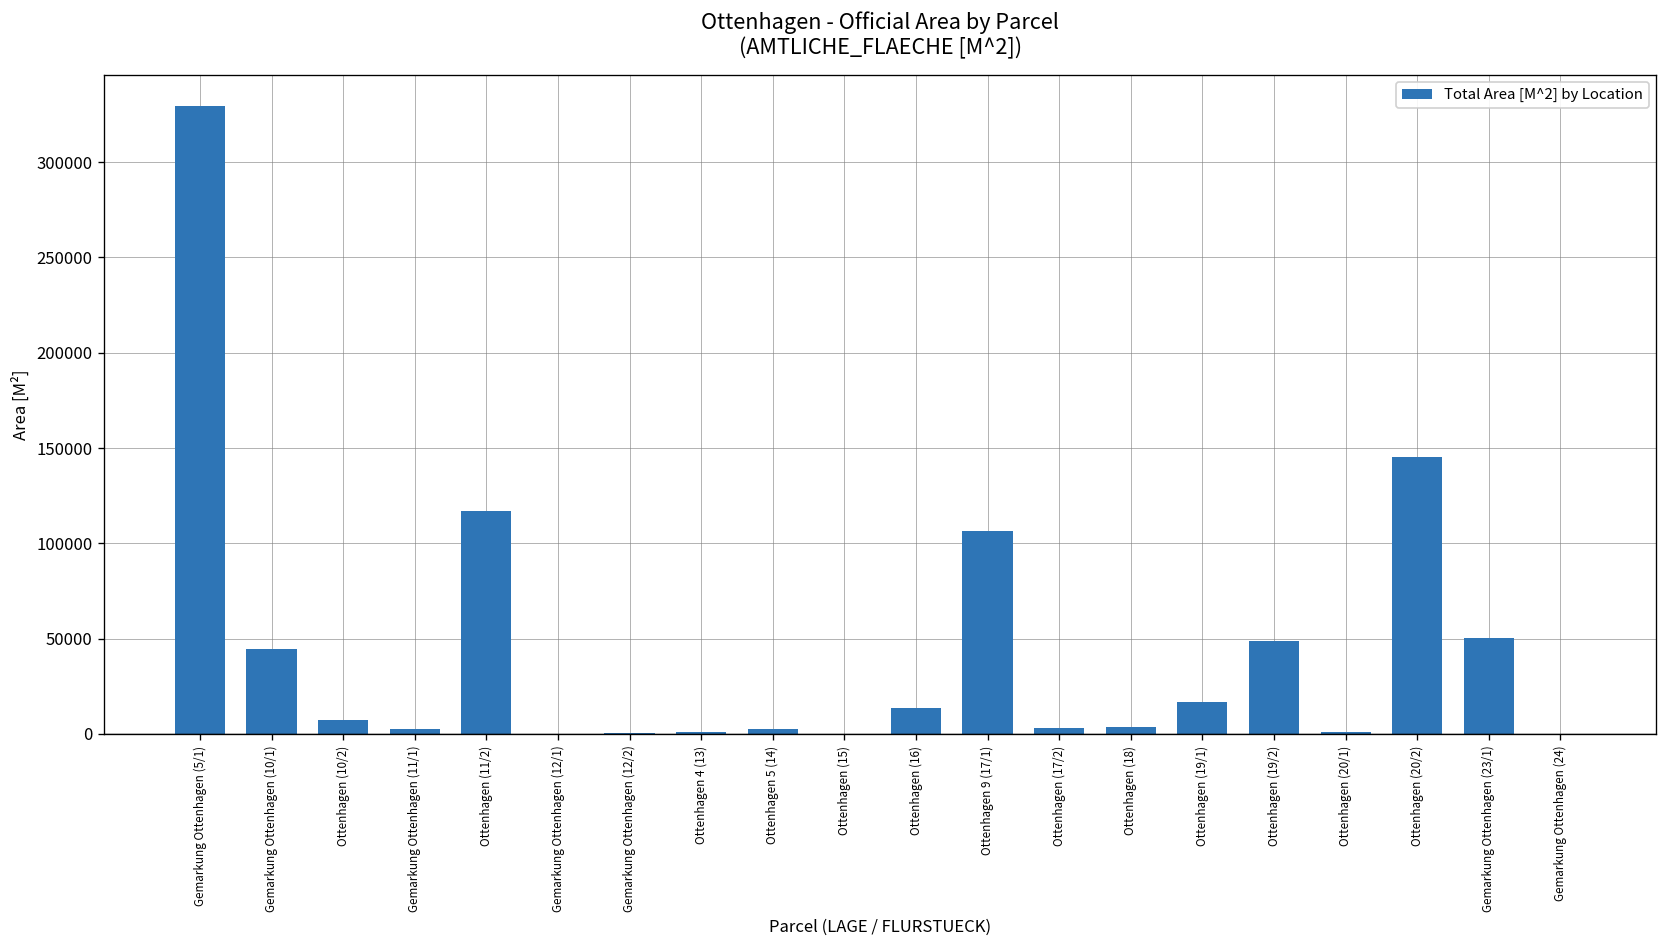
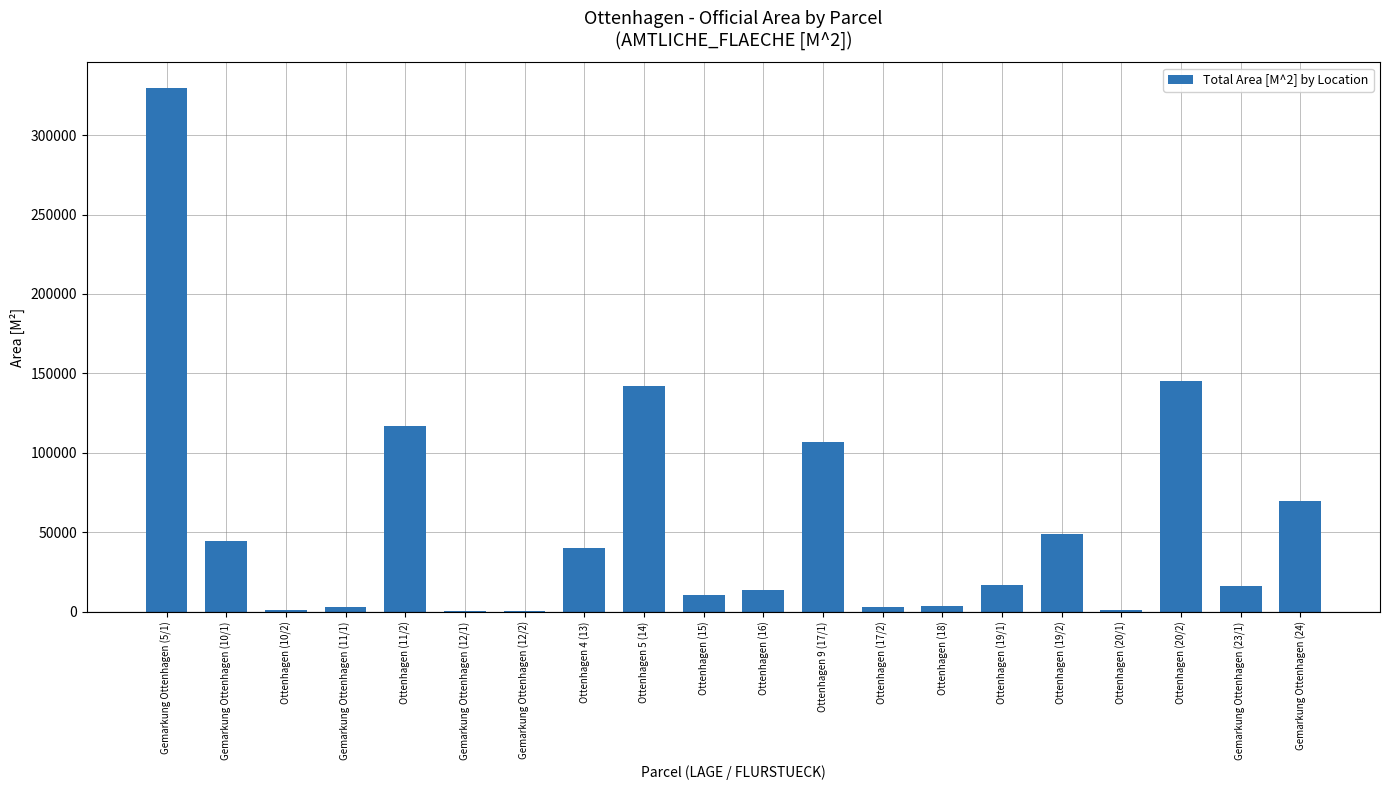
  {
    "Gemarkung Ottenhagen (5/1)": 329000,
    "Gemarkung Ottenhagen (10/1)": 44000,
-   "Ottenhagen (10/2)": 7000,
+   "Ottenhagen (10/2)": 1000,
    "Gemarkung Ottenhagen (11/1)": 3000,
    "Ottenhagen (11/2)": 117000,
-   "Ottenhagen 4 (13)": 1000,
-   "Ottenhagen 5 (14)": 3000,
-   "Ottenhagen (15)": 0,
+   "Ottenhagen 4 (13)": 40000,
+   "Ottenhagen 5 (14)": 142000,
+   "Ottenhagen (15)": 11000,
    "Ottenhagen (16)": 13000,
    "Ottenhagen 9 (17/1)": 107000,
    "Ottenhagen (17/2)": 3000,
    "Ottenhagen (18)": 4000,
    "Ottenhagen (19/1)": 17000,
    "Ottenhagen (19/2)": 49000,
    "Ottenhagen (20/2)": 145000,
-   "Gemarkung Ottenhagen (23/1)": 50000,
-   "Gemarkung Ottenhagen (24)": 0
+   "Gemarkung Ottenhagen (23/1)": 16000,
+   "Gemarkung Ottenhagen (24)": 69000
  }
